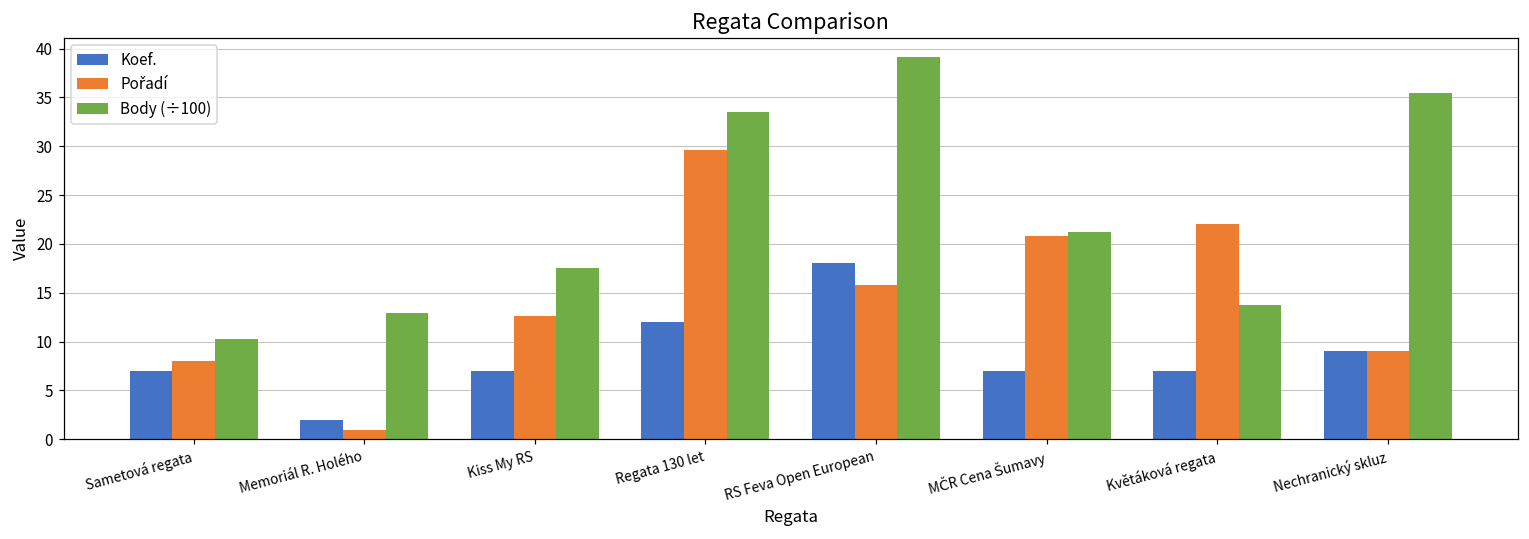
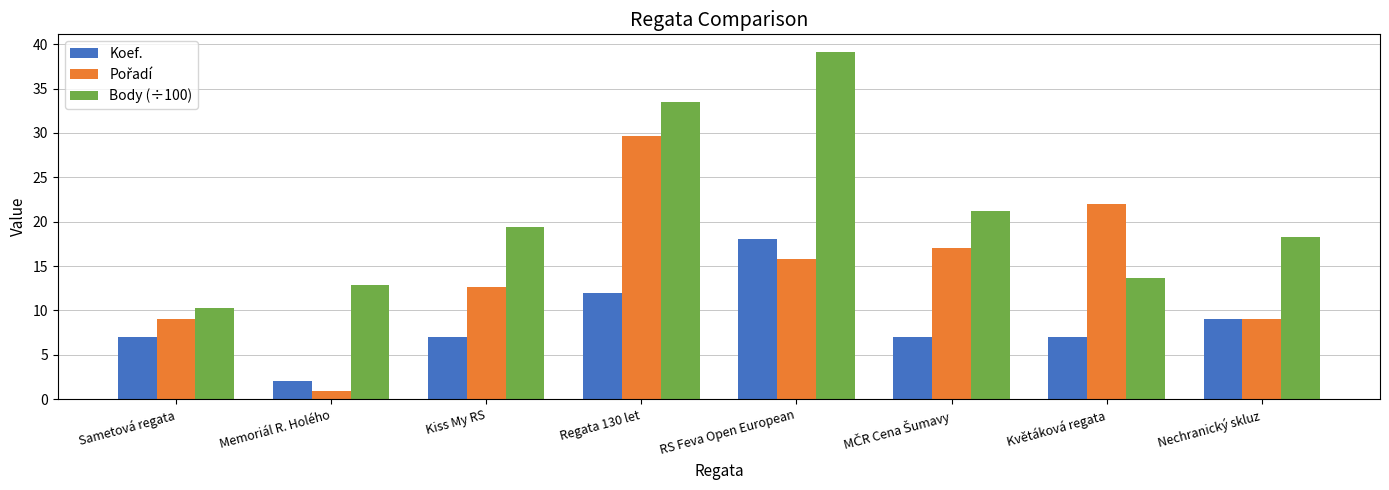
  {
    "Koef.": {
      "Sametová regata": 7,
      "Memoriál R. Holého": 2,
      "Kiss My RS": 7,
      "Regata 130 let": 12,
      "RS Feva Open European": 18,
      "MČR Cena Šumavy": 7,
      "Květáková regata": 7,
      "Nechranický skluz": 9
    },
    "Pořadí": {
-     "Sametová regata": 8,
+     "Sametová regata": 9,
      "Memoriál R. Holého": 1,
      "Kiss My RS": 13,
      "Regata 130 let": 30,
      "RS Feva Open European": 16,
-     "MČR Cena Šumavy": 21,
+     "MČR Cena Šumavy": 17,
      "Květáková regata": 22,
      "Nechranický skluz": 9
    },
    "Body (÷100)": {
      "Sametová regata": 10,
      "Memoriál R. Holého": 13,
-     "Kiss My RS": 18,
+     "Kiss My RS": 19,
      "Regata 130 let": 33,
      "RS Feva Open European": 39,
      "MČR Cena Šumavy": 21,
      "Květáková regata": 14,
-     "Nechranický skluz": 36
+     "Nechranický skluz": 18
    }
  }
